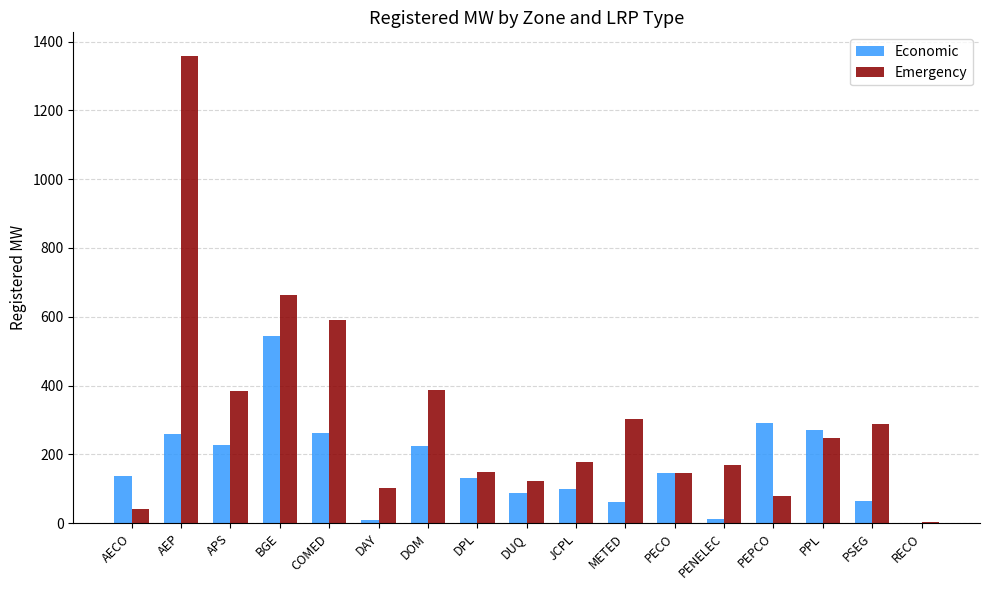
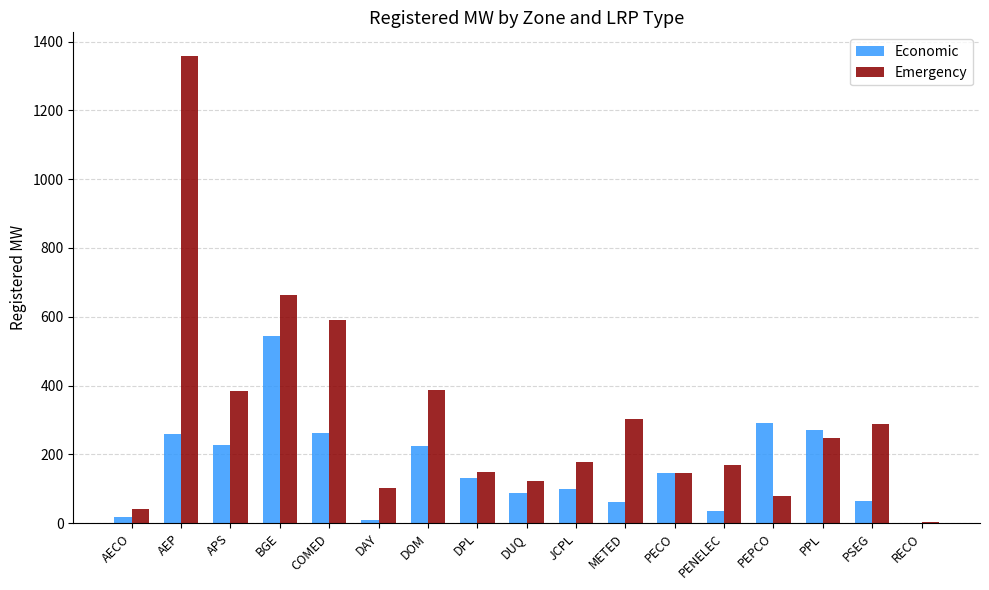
  {
    "Economic": {
-     "AECO": 140,
+     "AECO": 20,
      "AEP": 260,
      "APS": 230,
      "BGE": 550,
      "COMED": 260,
      "DAY": 10,
      "DOM": 220,
      "DPL": 130,
      "DUQ": 90,
      "JCPL": 100,
      "METED": 60,
      "PECO": 150,
-     "PENELEC": 10,
+     "PENELEC": 40,
      "PEPCO": 290,
      "PPL": 270,
      "PSEG": 60
    },
    "Emergency": {
      "AECO": 40,
      "AEP": 1360,
      "APS": 380,
      "BGE": 660,
      "COMED": 590,
      "DAY": 100,
      "DOM": 390,
      "DPL": 150,
      "DUQ": 120,
      "JCPL": 180,
      "METED": 300,
      "PECO": 150,
      "PENELEC": 170,
      "PEPCO": 80,
      "PPL": 250,
      "PSEG": 290
    }
  }
